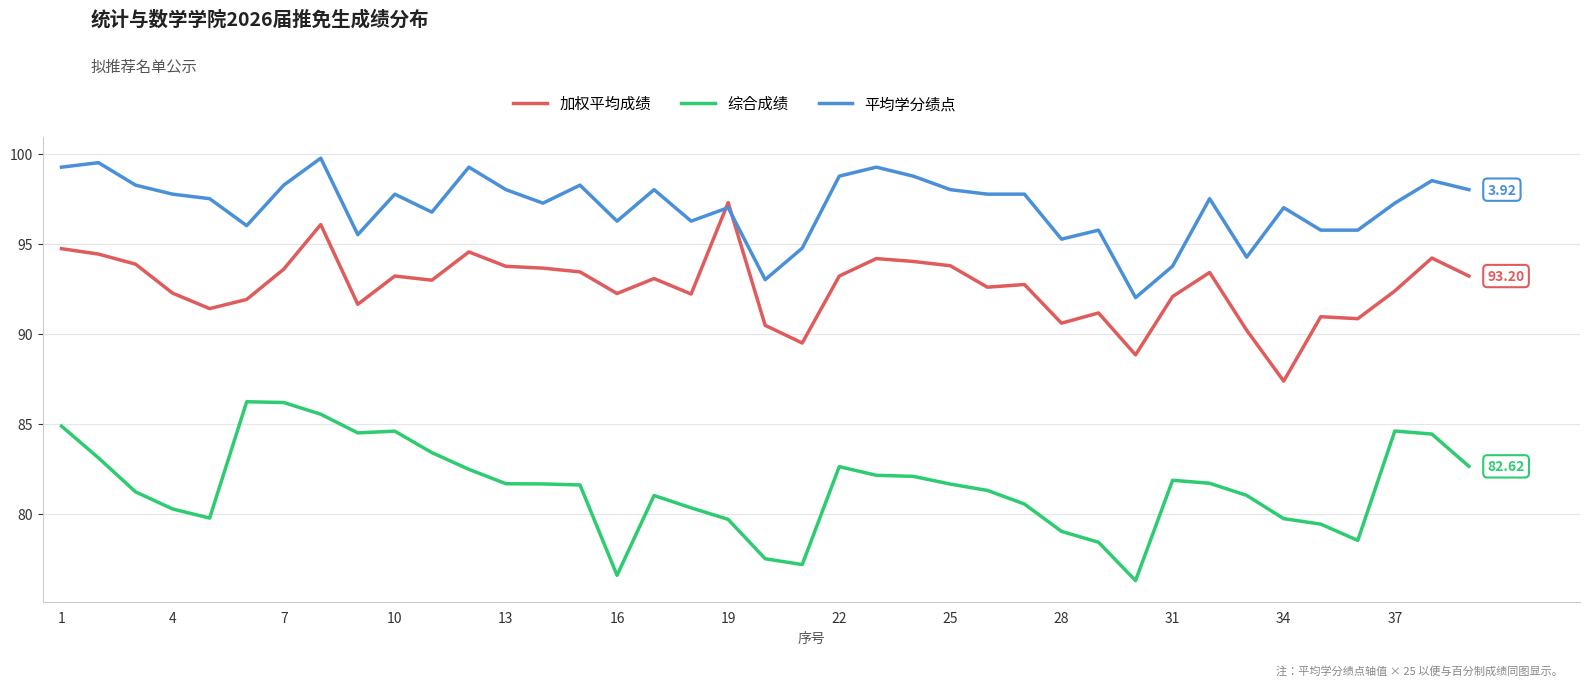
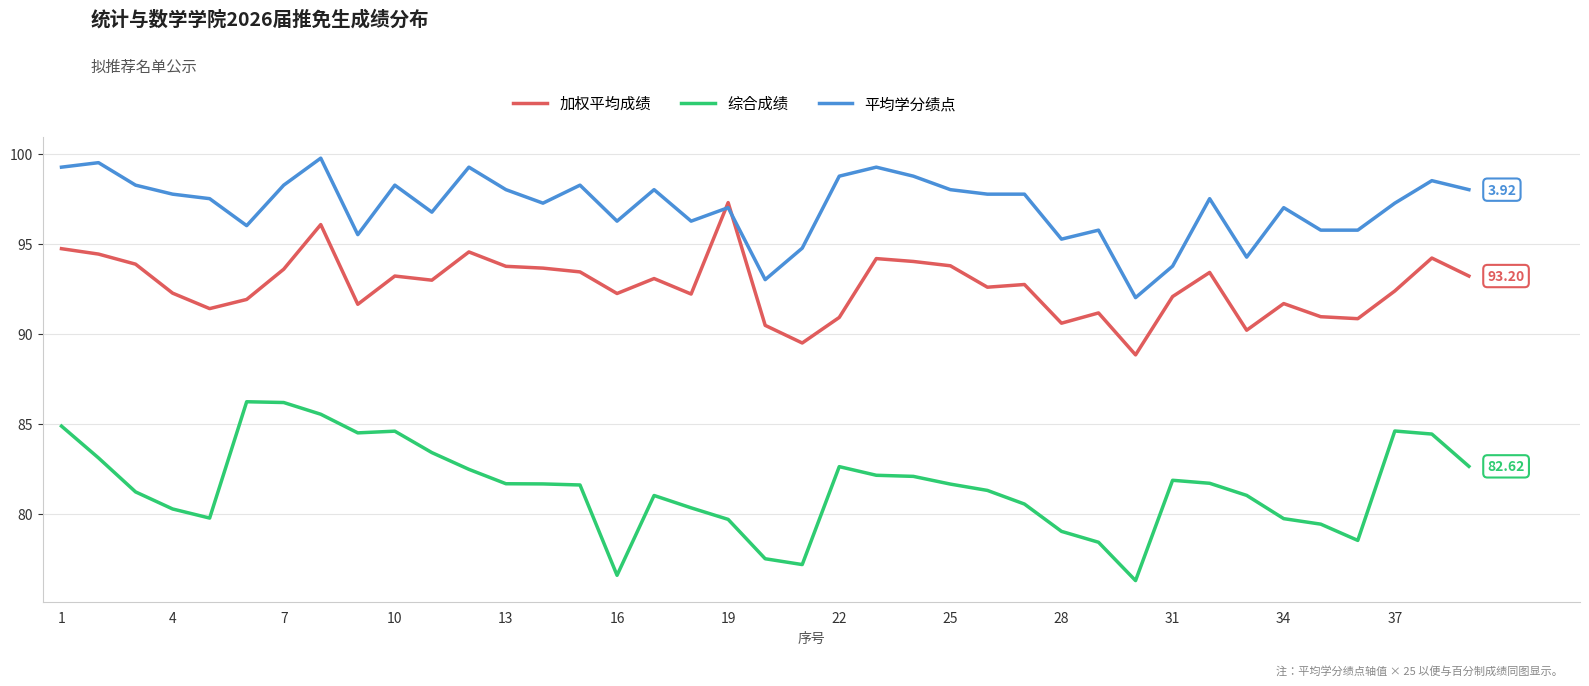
  {
    "加权平均成绩": {
      "1": 94.7,
      "4": 92.3,
      "7": 93.6,
      "10": 93.2,
      "13": 93.7,
      "16": 92.2,
      "19": 97.3,
-     "22": 93.2,
+     "22": 90.9,
      "25": 93.8,
      "28": 90.6,
      "31": 92.1,
-     "34": 87.4,
+     "34": 91.7,
      "37": 92.4
    },
    "综合成绩": {
      "1": 84.9,
      "4": 80.3,
      "7": 86.2,
      "10": 84.6,
      "13": 81.7,
      "16": 76.6,
      "19": 79.7,
      "22": 82.6,
      "25": 81.6,
      "28": 79.0,
      "31": 81.9,
      "34": 79.7,
      "37": 84.6
    },
    "平均学分绩点": {
      "1": 99.3,
      "4": 97.8,
      "7": 98.3,
-     "10": 97.8,
+     "10": 98.3,
      "13": 98.0,
      "16": 96.3,
      "19": 97.0,
      "22": 98.8,
      "25": 98.0,
      "28": 95.3,
      "31": 93.8,
      "34": 97.0,
      "37": 97.3
    }
  }
